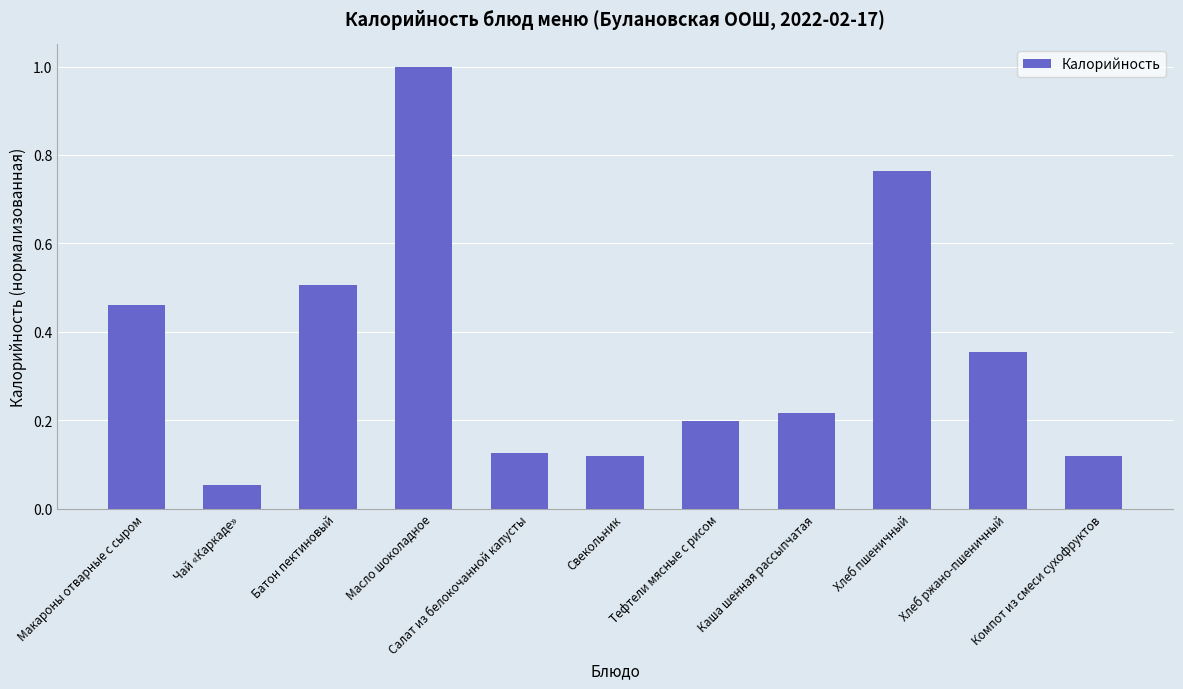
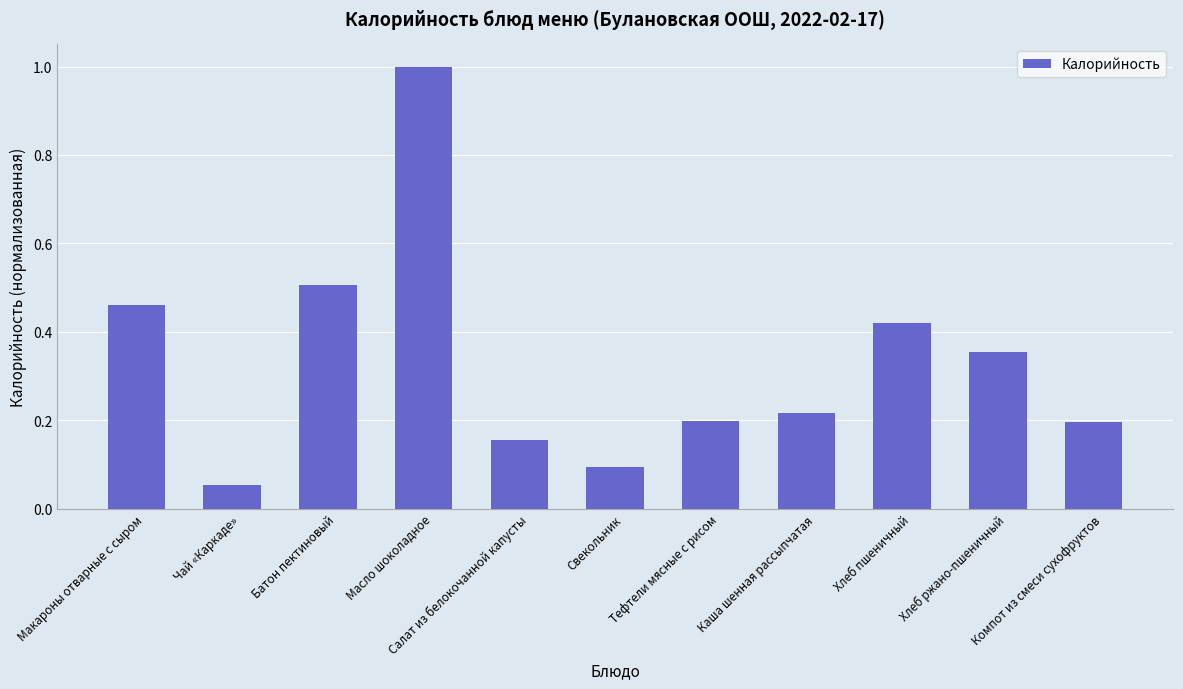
  {
    "Макароны отварные с сыром": 0.46,
    "Чай «Каркаде»": 0.05,
    "Батон пектиновый": 0.51,
    "Масло шоколадное": 1.00,
-   "Салат из белокочанной капусты": 0.13,
-   "Свекольник": 0.12,
+   "Салат из белокочанной капусты": 0.16,
+   "Свекольник": 0.09,
    "Тефтели мясные с рисом": 0.20,
    "Каша шенная рассыпчатая": 0.22,
-   "Хлеб пшеничный": 0.76,
+   "Хлеб пшеничный": 0.42,
    "Хлеб ржано-пшеничный": 0.35,
-   "Компот из смеси сухофруктов": 0.12
+   "Компот из смеси сухофруктов": 0.20
  }
